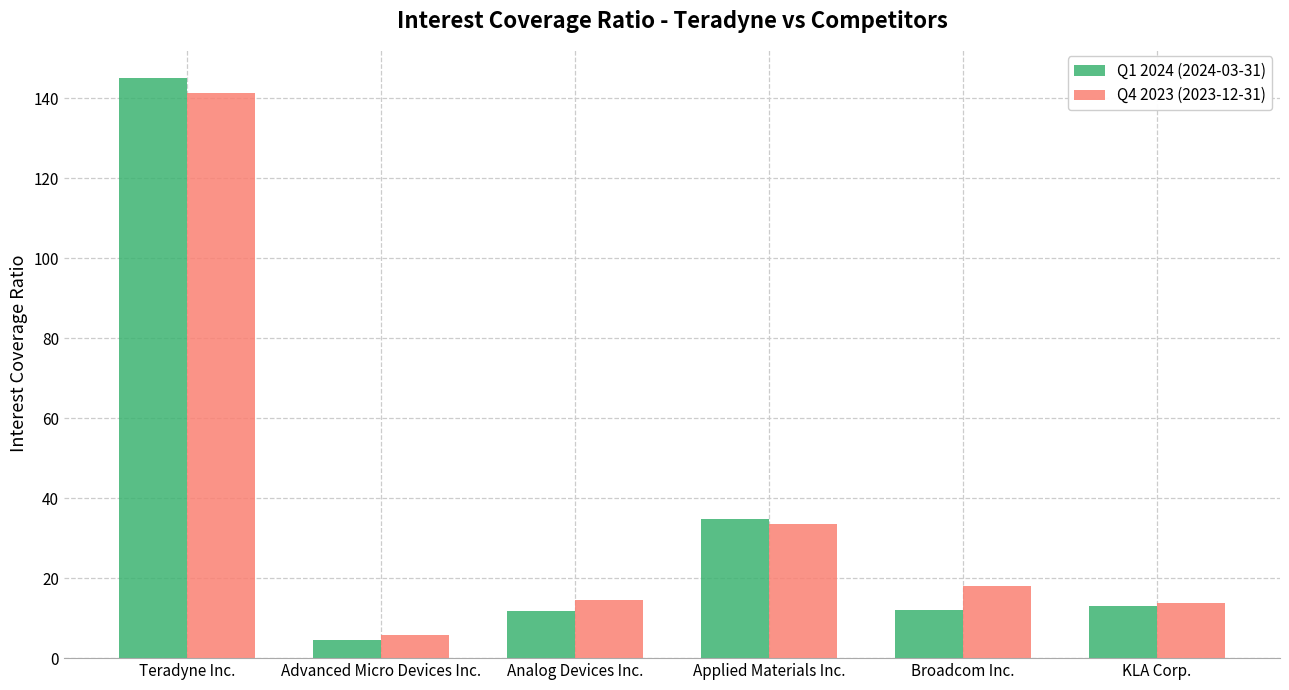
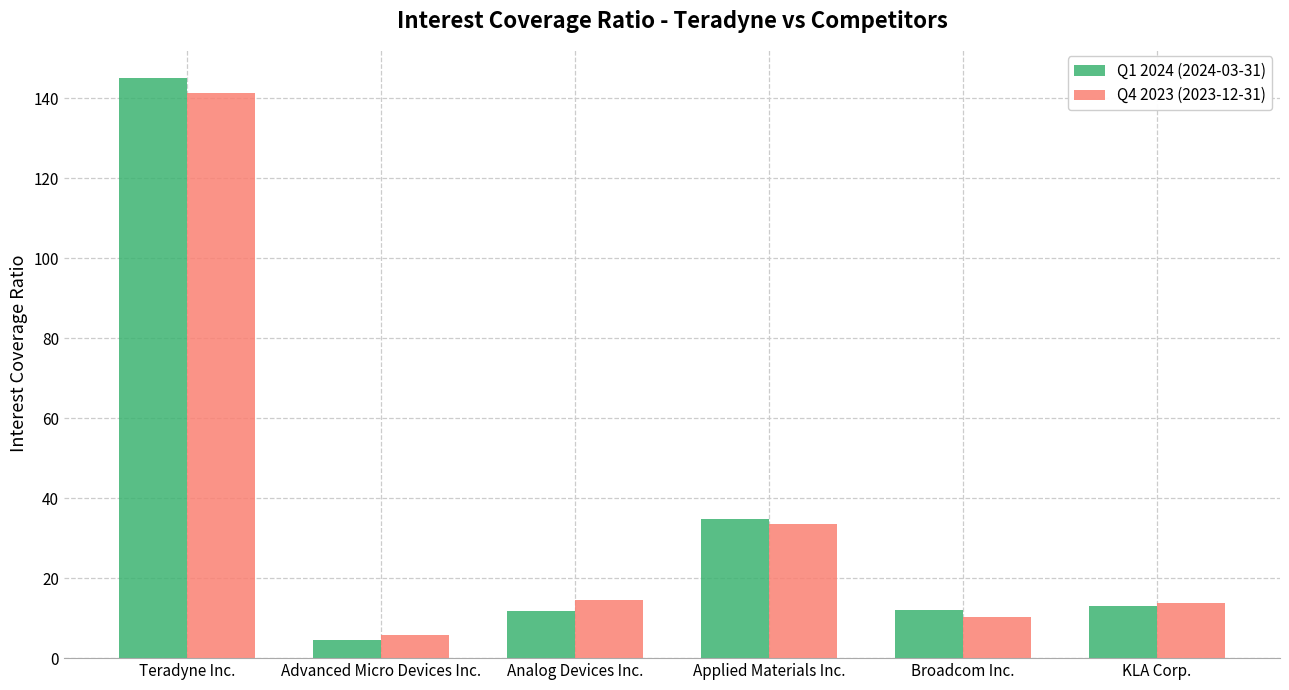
  {
    "Q1 2024 (2024-03-31)": {
      "Teradyne Inc.": 145,
      "Advanced Micro Devices Inc.": 5,
      "Analog Devices Inc.": 12,
      "Applied Materials Inc.": 35,
      "Broadcom Inc.": 12,
      "KLA Corp.": 13
    },
    "Q4 2023 (2023-12-31)": {
      "Teradyne Inc.": 141,
      "Advanced Micro Devices Inc.": 6,
      "Analog Devices Inc.": 15,
      "Applied Materials Inc.": 33,
-     "Broadcom Inc.": 18,
+     "Broadcom Inc.": 10,
      "KLA Corp.": 14
    }
  }
